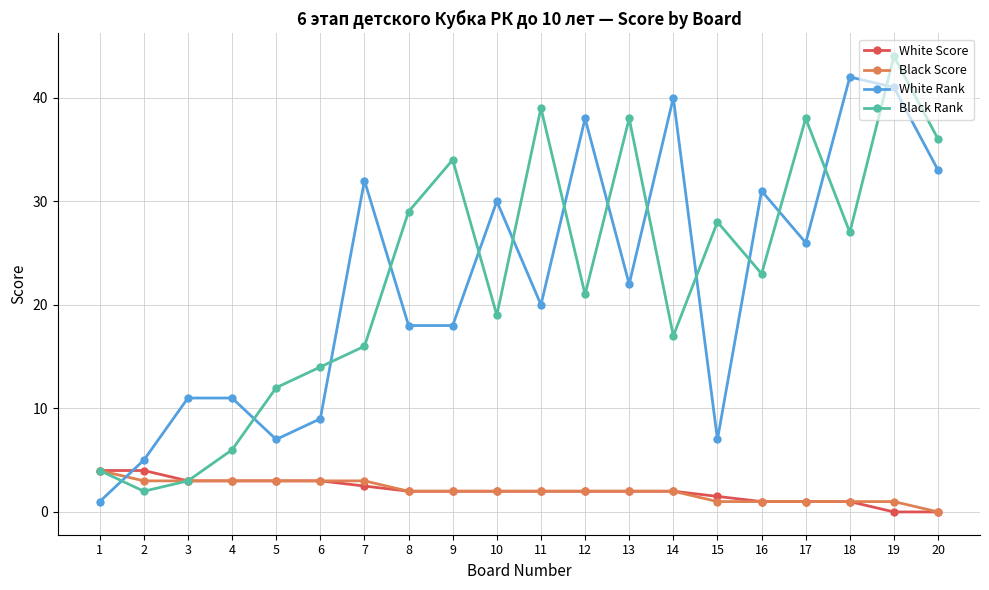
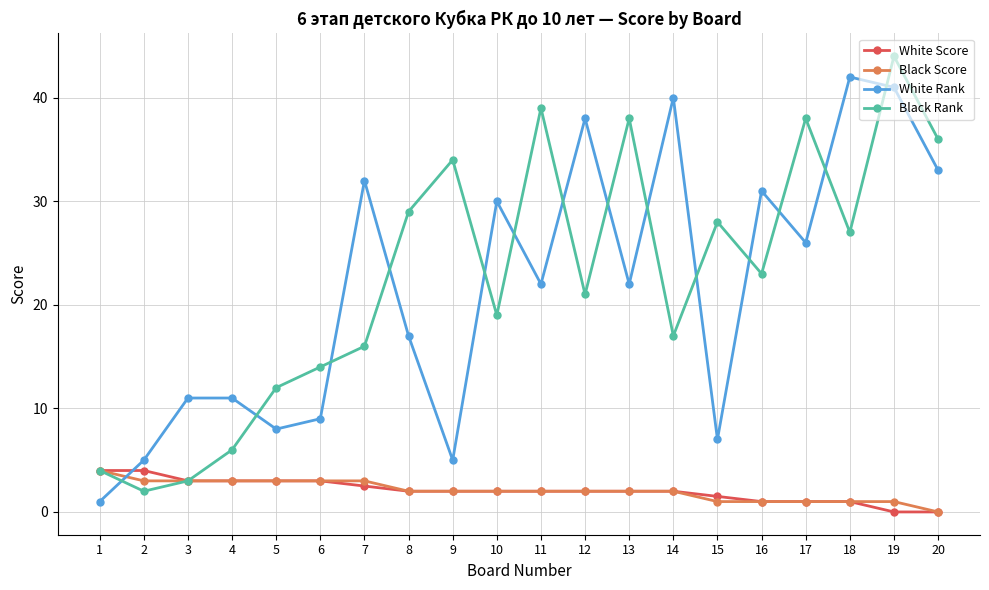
  {
    "White Rank": {
      "1": 1,
      "2": 5,
      "3": 11,
      "4": 11,
-     "5": 7,
+     "5": 8,
      "6": 9,
      "7": 32,
-     "8": 18,
-     "9": 18,
+     "8": 17,
+     "9": 5,
      "10": 30,
-     "11": 20,
+     "11": 22,
      "12": 38,
      "13": 22,
      "14": 40,
      "15": 7,
      "16": 31,
      "17": 26,
      "18": 42,
      "20": 33
    },
    "Black Rank": {
      "2": 2,
      "4": 6,
      "5": 12,
      "6": 14,
      "7": 16,
      "8": 29,
      "9": 34,
      "10": 19,
      "11": 39,
      "12": 21,
      "13": 38,
      "14": 17,
      "15": 28,
      "16": 23,
      "17": 38,
      "18": 27,
      "20": 36
    }
  }
